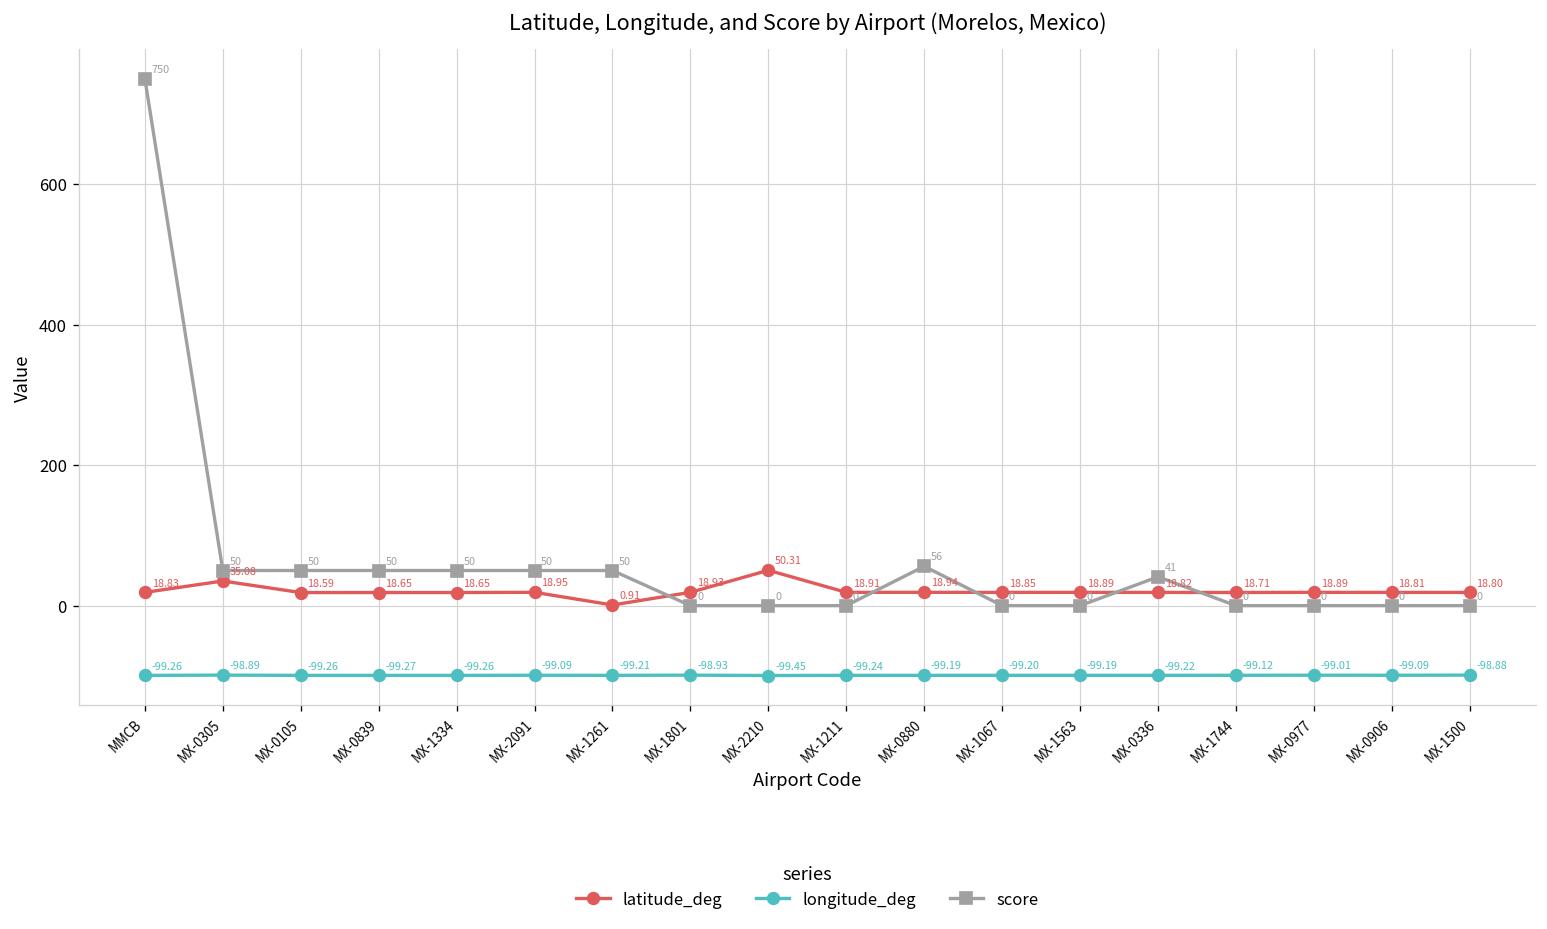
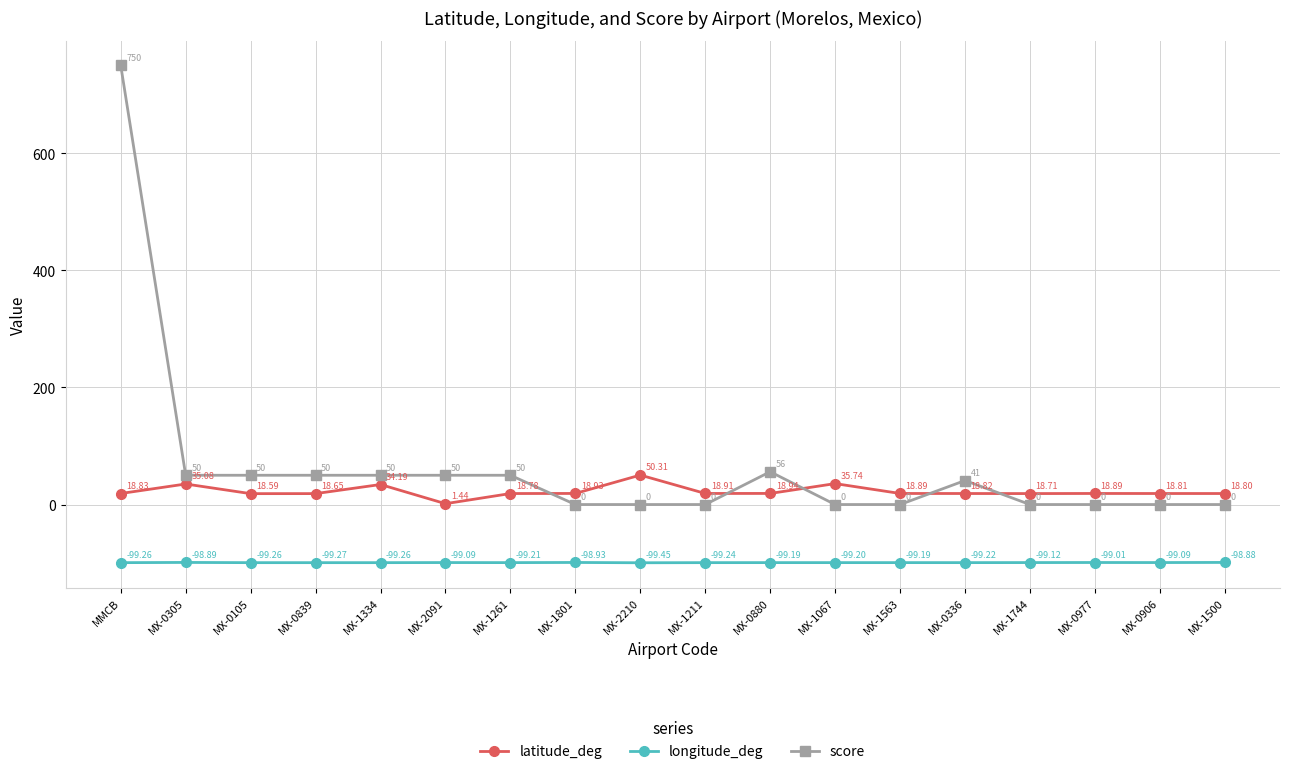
  {
    "latitude_deg": {
      "MMCB": 18.83,
      "MX-0305": 35.08,
      "MX-0105": 18.59,
      "MX-0839": 18.65,
-     "MX-1334": 18.65,
-     "MX-2091": 18.95,
-     "MX-1261": 0.91,
+     "MX-1334": 34.19,
+     "MX-2091": 1.44,
+     "MX-1261": 18.78,
      "MX-1801": 18.93,
      "MX-2210": 50.31,
      "MX-1211": 18.91,
      "MX-0880": 18.94,
-     "MX-1067": 18.85,
+     "MX-1067": 35.74,
      "MX-1563": 18.89,
      "MX-0336": 18.82,
      "MX-1744": 18.71,
      "MX-0977": 18.89,
      "MX-0906": 18.81,
      "MX-1500": 18.80
    },
    "longitude_deg": {
      "MMCB": -99.26,
      "MX-0305": -98.89,
      "MX-0105": -99.26,
      "MX-0839": -99.27,
      "MX-1334": -99.26,
      "MX-2091": -99.09,
      "MX-1261": -99.21,
      "MX-1801": -98.93,
      "MX-2210": -99.45,
      "MX-1211": -99.24,
      "MX-0880": -99.19,
      "MX-1067": -99.20,
      "MX-1563": -99.19,
      "MX-0336": -99.22,
      "MX-1744": -99.12,
      "MX-0977": -99.01,
      "MX-0906": -99.09,
      "MX-1500": -98.88
    },
    "score": {
      "MMCB": 750,
      "MX-0305": 50,
      "MX-0105": 50,
      "MX-0839": 50,
      "MX-1334": 50,
      "MX-2091": 50,
      "MX-1261": 50,
      "MX-1801": 0,
      "MX-2210": 0,
      "MX-1211": 0,
      "MX-0880": 56,
      "MX-1067": 0,
      "MX-1563": 0,
      "MX-0336": 41,
      "MX-1744": 0,
      "MX-0977": 0,
      "MX-0906": 0,
      "MX-1500": 0
    }
  }
